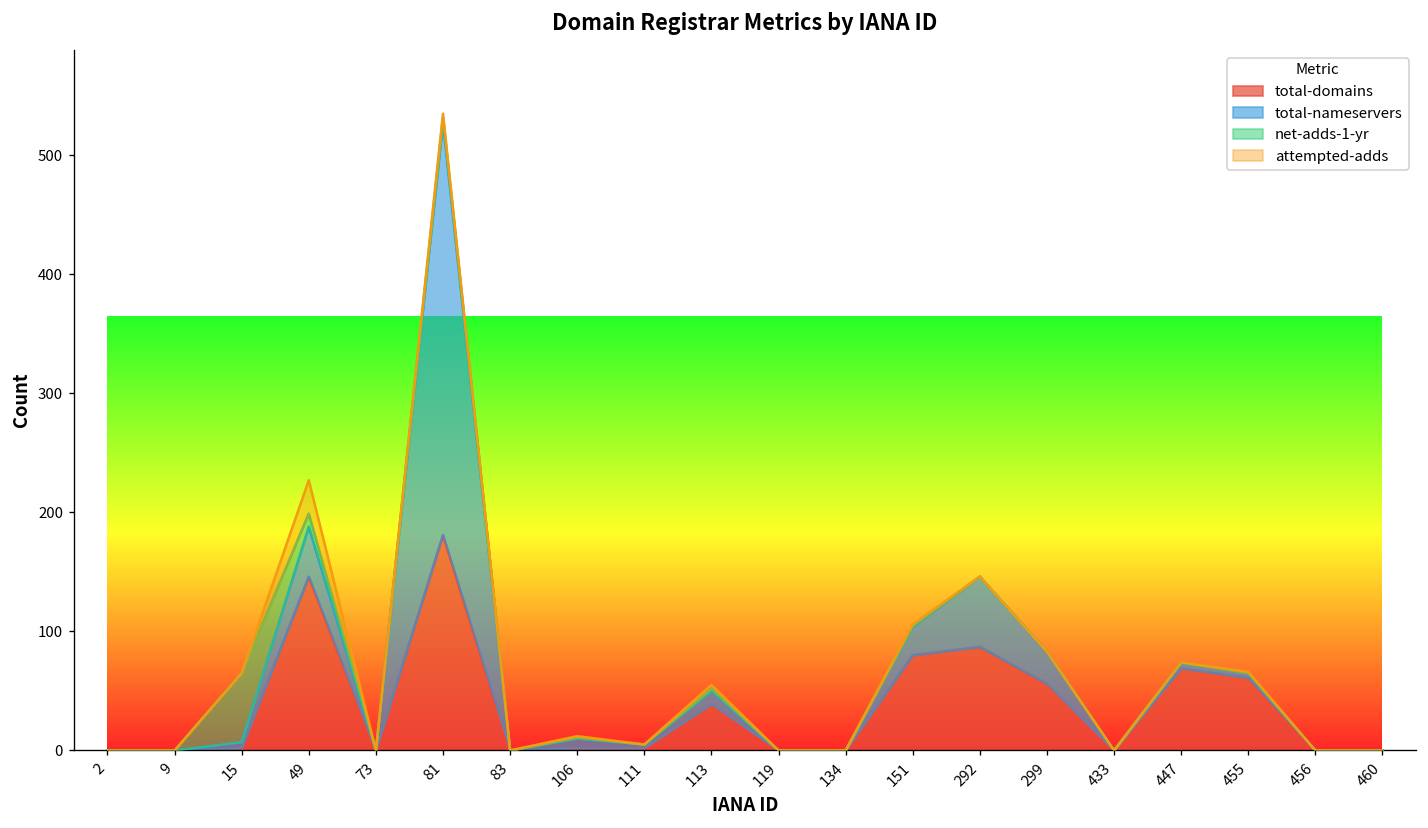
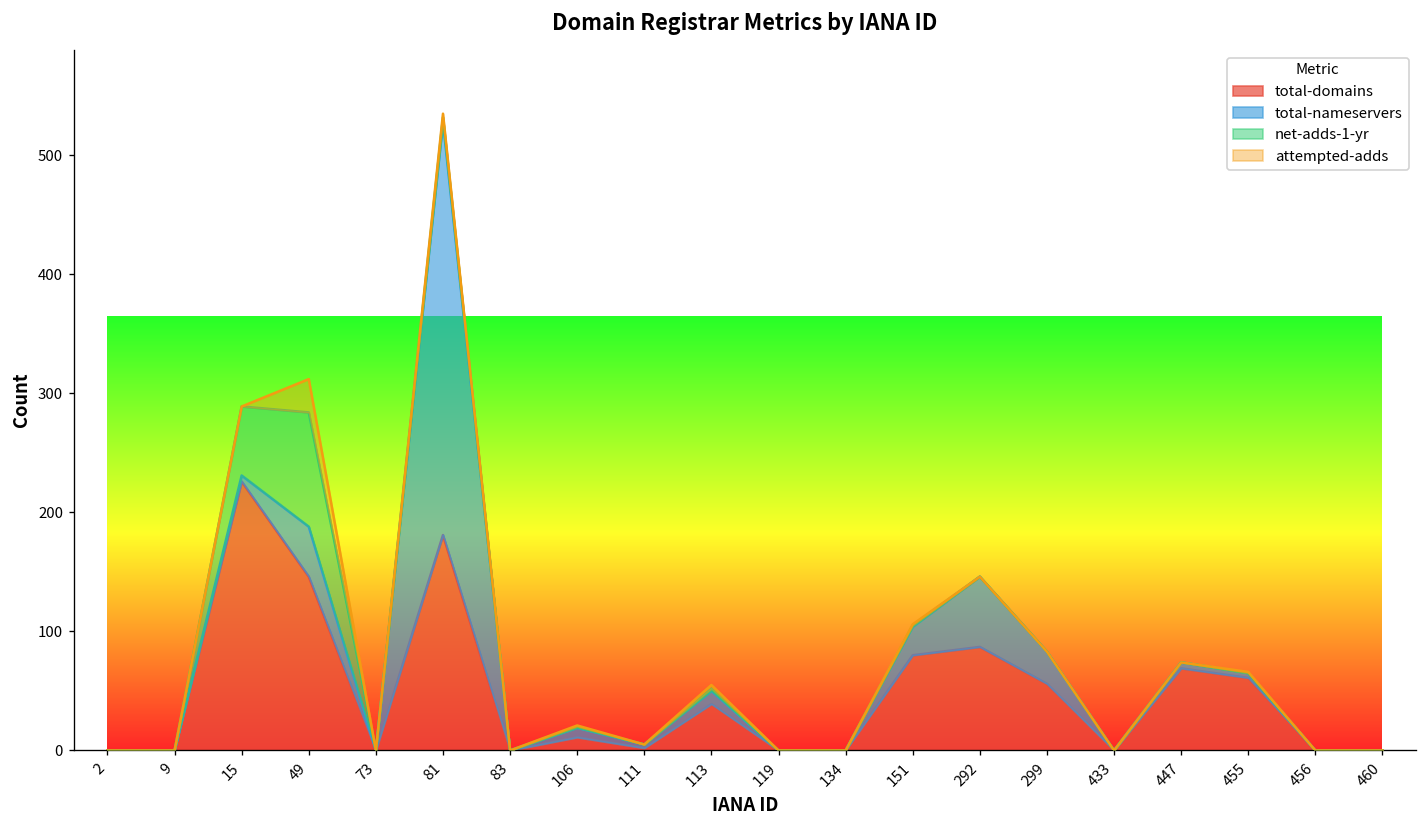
  {
    "total-domains": {
-     "15": 0,
+     "15": 230,
      "49": 150,
      "81": 180,
-     "106": 0,
+     "106": 10,
      "111": 0,
      "113": 40,
      "151": 80,
      "292": 90,
      "299": 60,
      "447": 70,
      "455": 60
    },
    "total-nameservers": {
      "15": 10,
      "49": 40,
      "81": 350
    },
    "net-adds-1-yr": {
-     "49": 10,
+     "49": 100,
      "81": 0
    },
    "attempted-adds": {
      "49": 30,
      "81": 0,
      "113": 0
    }
  }
